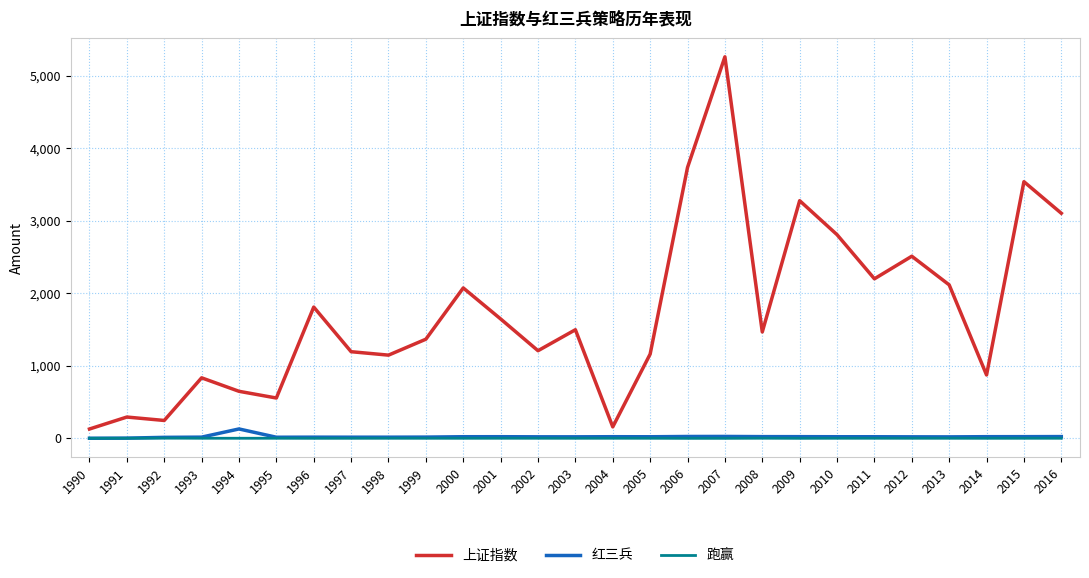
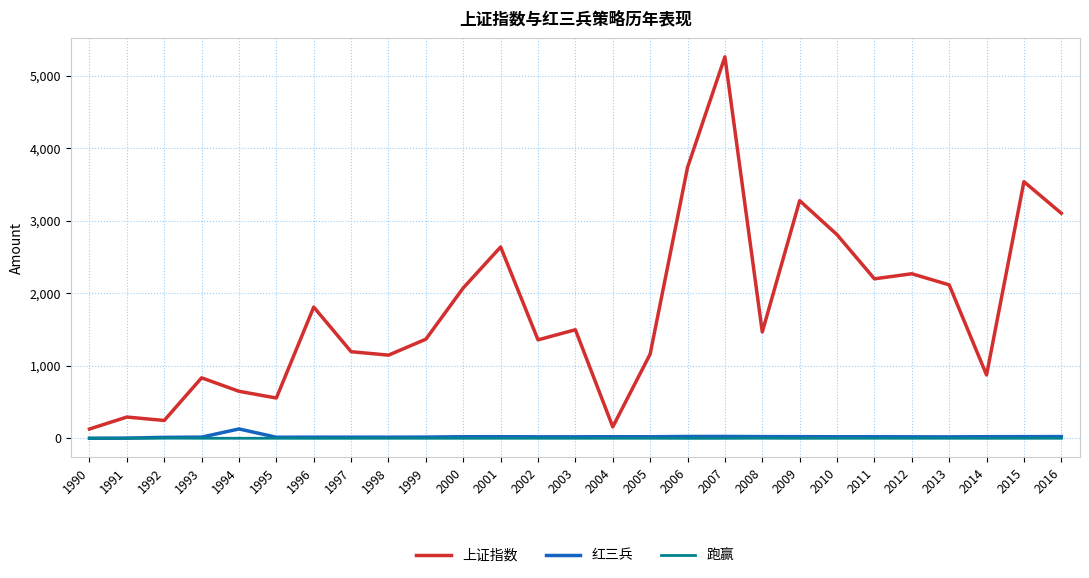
  {
    "上证指数": {
      "1990": "100",
      "1991": "300",
      "1992": "200",
      "1993": "800",
      "1994": "600",
      "1995": "600",
      "1996": "1,800",
      "1997": "1,200",
      "1998": "1,100",
      "1999": "1,400",
      "2000": "2,100",
-     "2001": "1,600",
-     "2002": "1,200",
+     "2001": "2,600",
+     "2002": "1,400",
      "2003": "1,500",
      "2004": "200",
      "2005": "1,200",
      "2006": "3,700",
      "2007": "5,300",
      "2008": "1,500",
      "2009": "3,300",
      "2010": "2,800",
      "2011": "2,200",
-     "2012": "2,500",
+     "2012": "2,300",
      "2013": "2,100",
      "2014": "900",
      "2015": "3,500",
      "2016": "3,100"
    },
    "红三兵": {
      "1994": "100"
    },
    "跑赢": {
      "1994": "0"
    }
  }
